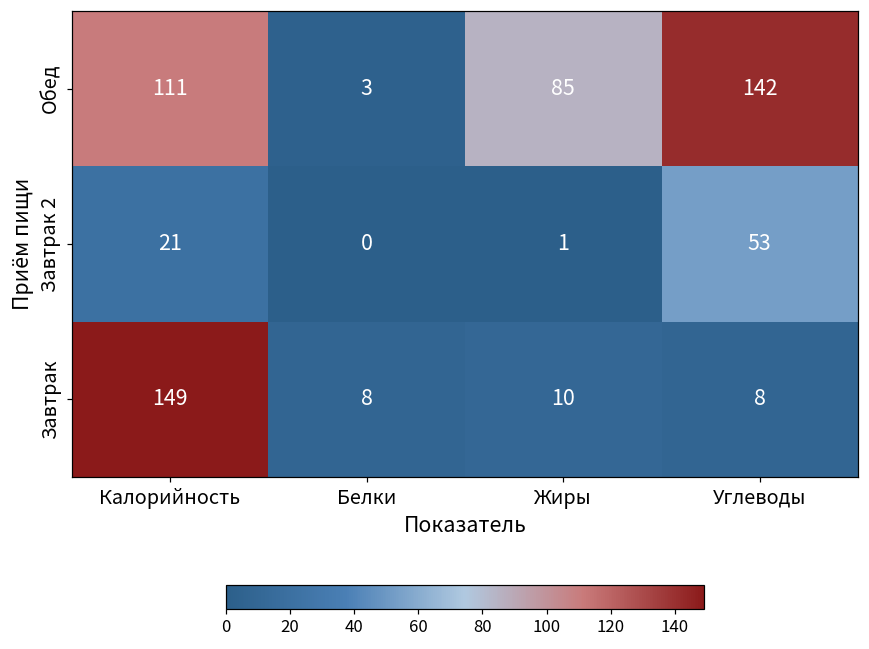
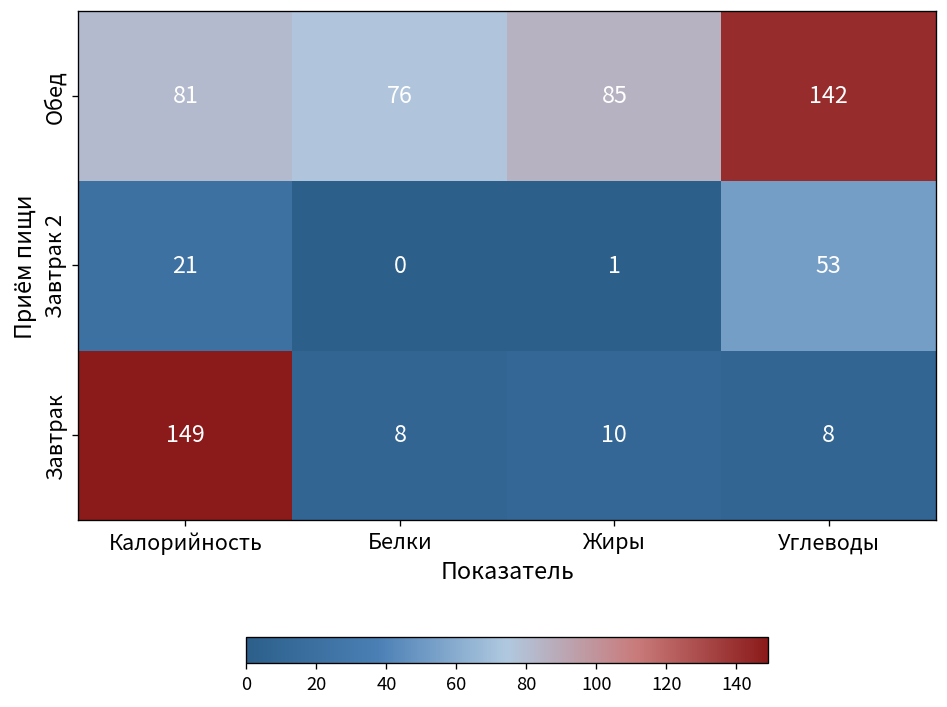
  {
    "Обед": {
-     "Калорийность": 111,
-     "Белки": 3,
+     "Калорийность": 81,
+     "Белки": 76,
      "Жиры": 85,
      "Углеводы": 142
    },
    "Завтрак 2": {
      "Калорийность": 21,
      "Белки": 0,
      "Жиры": 1,
      "Углеводы": 53
    },
    "Завтрак": {
      "Калорийность": 149,
      "Белки": 8,
      "Жиры": 10,
      "Углеводы": 8
    }
  }
